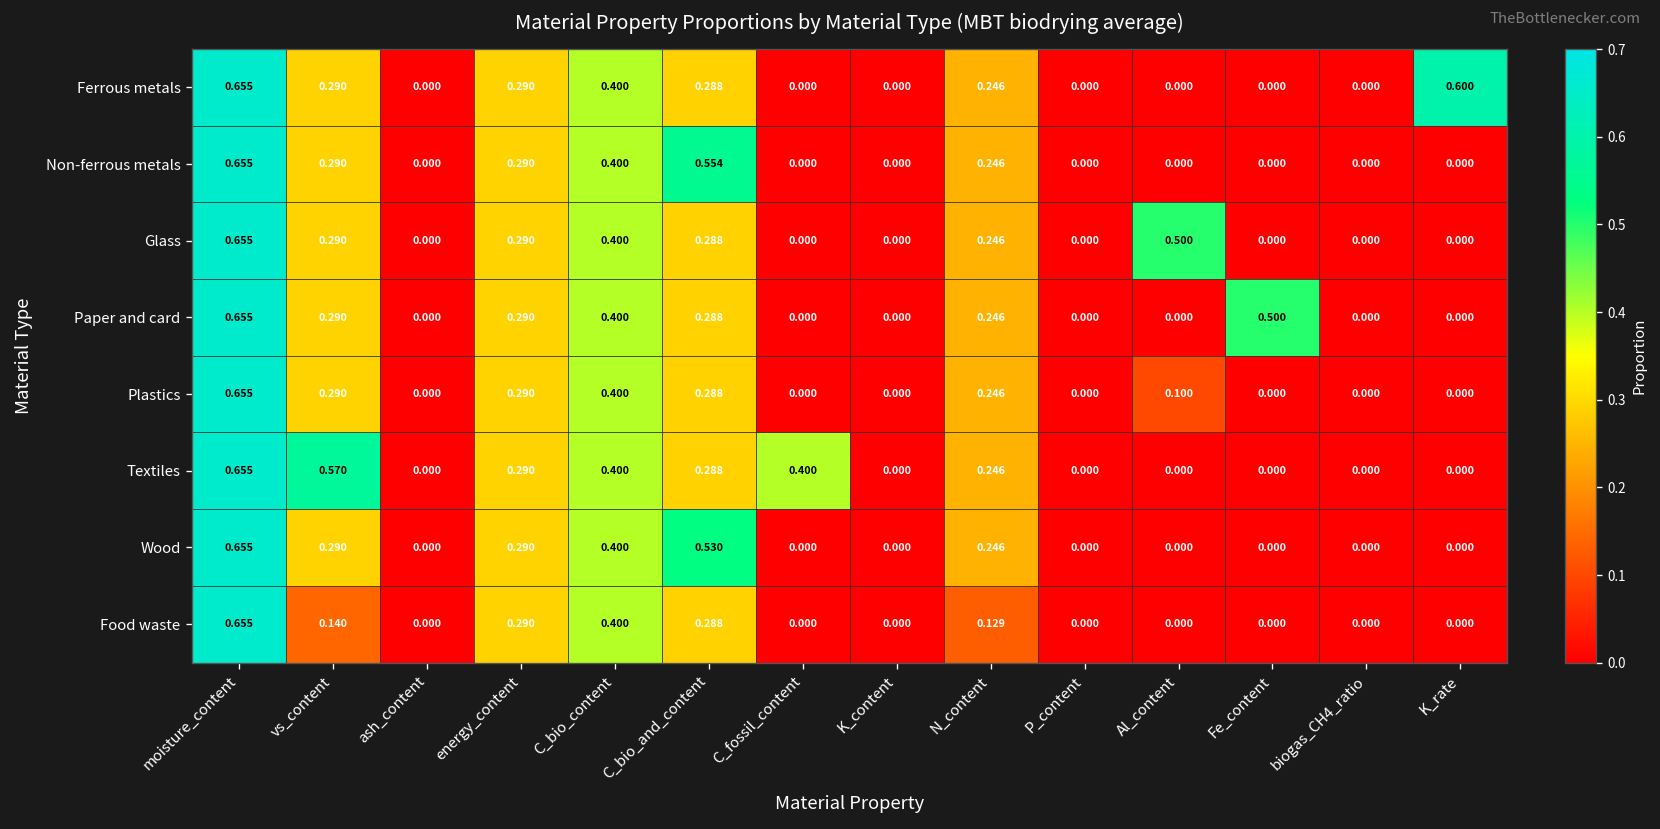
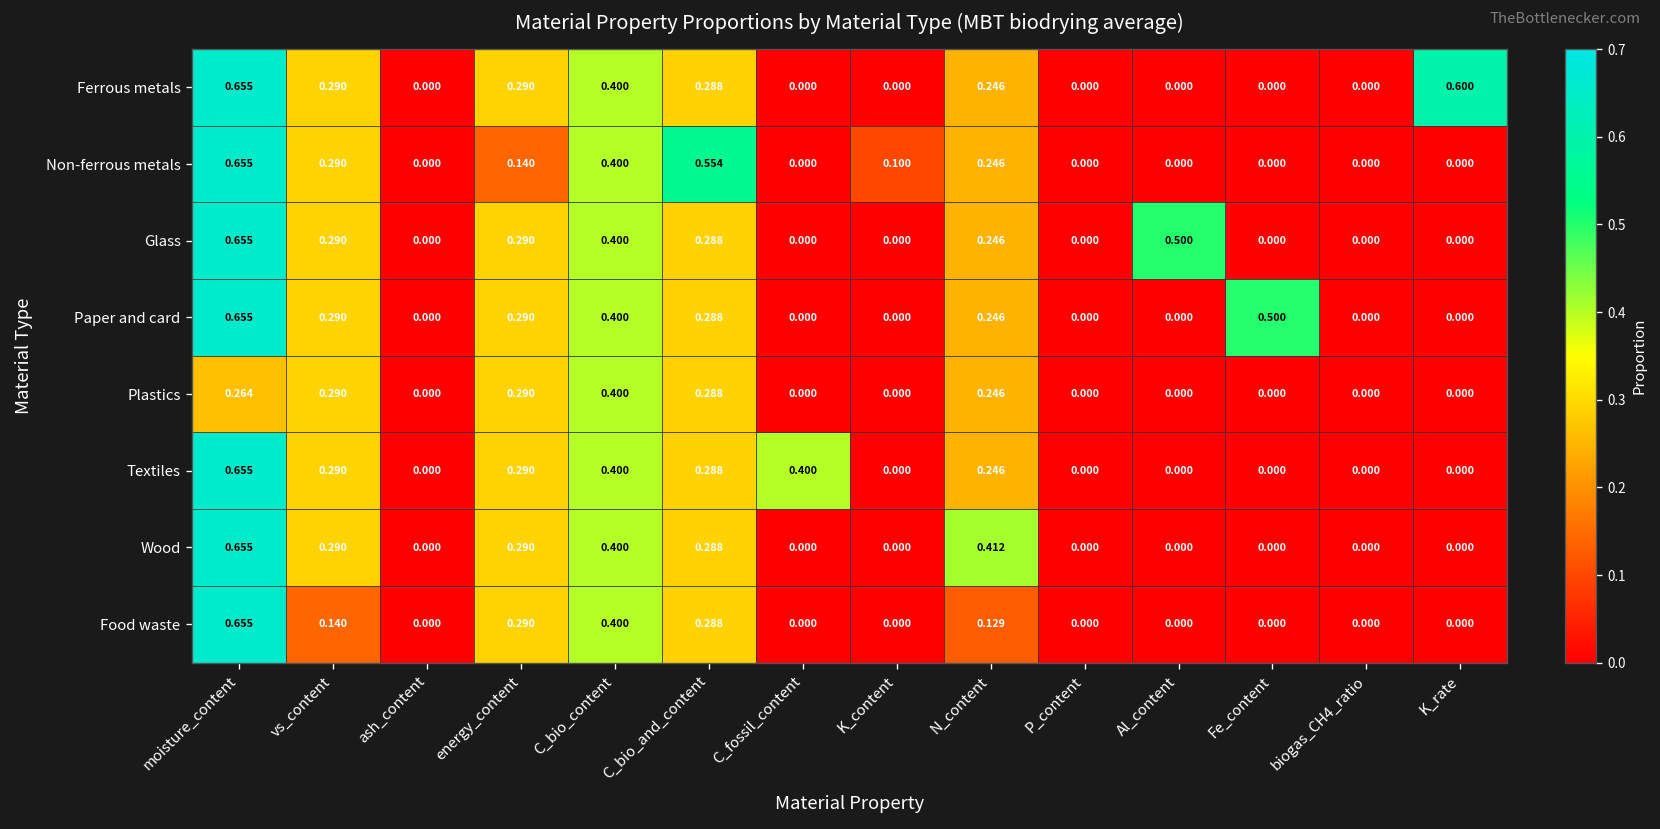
  {
    "Ferrous metals": {
      "moisture_content": 0.655,
      "vs_content": 0.290,
      "ash_content": 0.000,
      "energy_content": 0.290,
      "C_bio_content": 0.400,
      "C_bio_and_content": 0.288,
      "C_fossil_content": 0.000,
      "K_content": 0.000,
      "N_content": 0.246,
      "P_content": 0.000,
      "Al_content": 0.000,
      "Fe_content": 0.000,
      "biogas_CH4_ratio": 0.000,
      "K_rate": 0.600
    },
    "Non-ferrous metals": {
      "moisture_content": 0.655,
      "vs_content": 0.290,
      "ash_content": 0.000,
-     "energy_content": 0.290,
+     "energy_content": 0.140,
      "C_bio_content": 0.400,
      "C_bio_and_content": 0.554,
      "C_fossil_content": 0.000,
-     "K_content": 0.000,
+     "K_content": 0.100,
      "N_content": 0.246,
      "P_content": 0.000,
      "Al_content": 0.000,
      "Fe_content": 0.000,
      "biogas_CH4_ratio": 0.000,
      "K_rate": 0.000
    },
    "Glass": {
      "moisture_content": 0.655,
      "vs_content": 0.290,
      "ash_content": 0.000,
      "energy_content": 0.290,
      "C_bio_content": 0.400,
      "C_bio_and_content": 0.288,
      "C_fossil_content": 0.000,
      "K_content": 0.000,
      "N_content": 0.246,
      "P_content": 0.000,
      "Al_content": 0.500,
      "Fe_content": 0.000,
      "biogas_CH4_ratio": 0.000,
      "K_rate": 0.000
    },
    "Paper and card": {
      "moisture_content": 0.655,
      "vs_content": 0.290,
      "ash_content": 0.000,
      "energy_content": 0.290,
      "C_bio_content": 0.400,
      "C_bio_and_content": 0.288,
      "C_fossil_content": 0.000,
      "K_content": 0.000,
      "N_content": 0.246,
      "P_content": 0.000,
      "Al_content": 0.000,
      "Fe_content": 0.500,
      "biogas_CH4_ratio": 0.000,
      "K_rate": 0.000
    },
    "Plastics": {
-     "moisture_content": 0.655,
+     "moisture_content": 0.264,
      "vs_content": 0.290,
      "ash_content": 0.000,
      "energy_content": 0.290,
      "C_bio_content": 0.400,
      "C_bio_and_content": 0.288,
      "C_fossil_content": 0.000,
      "K_content": 0.000,
      "N_content": 0.246,
      "P_content": 0.000,
-     "Al_content": 0.100,
+     "Al_content": 0.000,
      "Fe_content": 0.000,
      "biogas_CH4_ratio": 0.000,
      "K_rate": 0.000
    },
    "Textiles": {
      "moisture_content": 0.655,
-     "vs_content": 0.570,
+     "vs_content": 0.290,
      "ash_content": 0.000,
      "energy_content": 0.290,
      "C_bio_content": 0.400,
      "C_bio_and_content": 0.288,
      "C_fossil_content": 0.400,
      "K_content": 0.000,
      "N_content": 0.246,
      "P_content": 0.000,
      "Al_content": 0.000,
      "Fe_content": 0.000,
      "biogas_CH4_ratio": 0.000,
      "K_rate": 0.000
    },
    "Wood": {
      "moisture_content": 0.655,
      "vs_content": 0.290,
      "ash_content": 0.000,
      "energy_content": 0.290,
      "C_bio_content": 0.400,
-     "C_bio_and_content": 0.530,
+     "C_bio_and_content": 0.288,
      "C_fossil_content": 0.000,
      "K_content": 0.000,
-     "N_content": 0.246,
+     "N_content": 0.412,
      "P_content": 0.000,
      "Al_content": 0.000,
      "Fe_content": 0.000,
      "biogas_CH4_ratio": 0.000,
      "K_rate": 0.000
    },
    "Food waste": {
      "moisture_content": 0.655,
      "vs_content": 0.140,
      "ash_content": 0.000,
      "energy_content": 0.290,
      "C_bio_content": 0.400,
      "C_bio_and_content": 0.288,
      "C_fossil_content": 0.000,
      "K_content": 0.000,
      "N_content": 0.129,
      "P_content": 0.000,
      "Al_content": 0.000,
      "Fe_content": 0.000,
      "biogas_CH4_ratio": 0.000,
      "K_rate": 0.000
    }
  }
